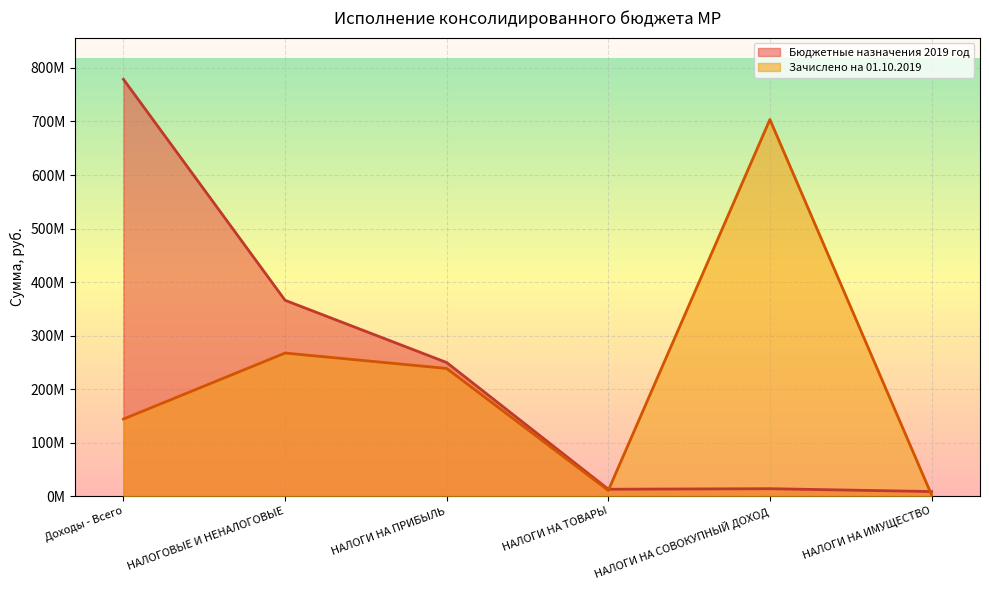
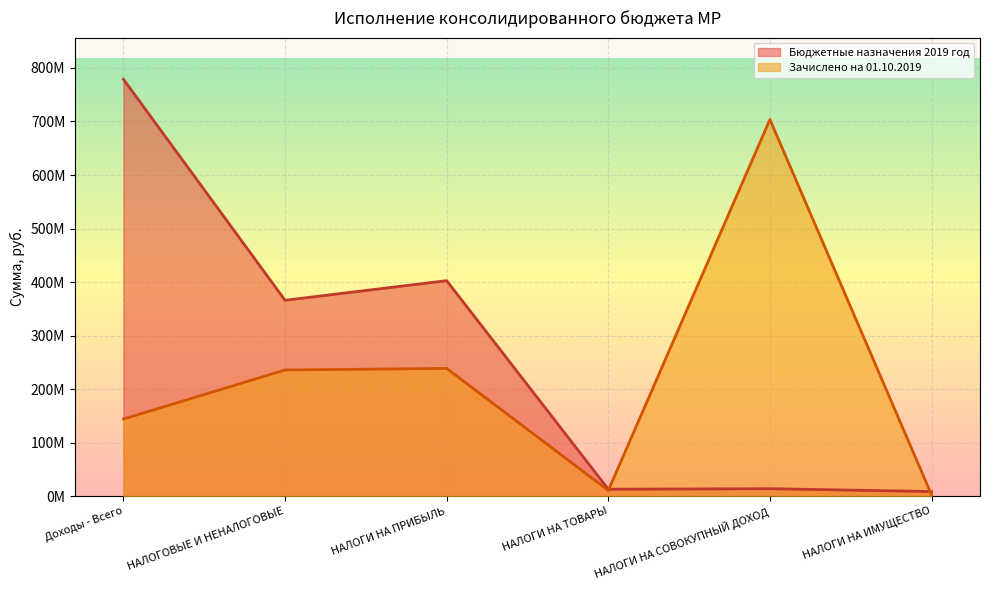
  {
    "Бюджетные назначения 2019 год": {
      "Доходы - Всего": 780000000,
      "НАЛОГОВЫЕ И НЕНАЛОГОВЫЕ": 370000000,
-     "НАЛОГИ НА ПРИБЫЛЬ": 250000000,
+     "НАЛОГИ НА ПРИБЫЛЬ": 400000000,
      "НАЛОГИ НА СОВОКУПНЫЙ ДОХОД": 10000000,
      "НАЛОГИ НА ИМУЩЕСТВО": 10000000
    },
    "Зачислено на 01.10.2019": {
      "Доходы - Всего": 140000000,
-     "НАЛОГОВЫЕ И НЕНАЛОГОВЫЕ": 270000000,
+     "НАЛОГОВЫЕ И НЕНАЛОГОВЫЕ": 240000000,
      "НАЛОГИ НА ПРИБЫЛЬ": 240000000,
      "НАЛОГИ НА СОВОКУПНЫЙ ДОХОД": 700000000,
      "НАЛОГИ НА ИМУЩЕСТВО": 0
    }
  }
